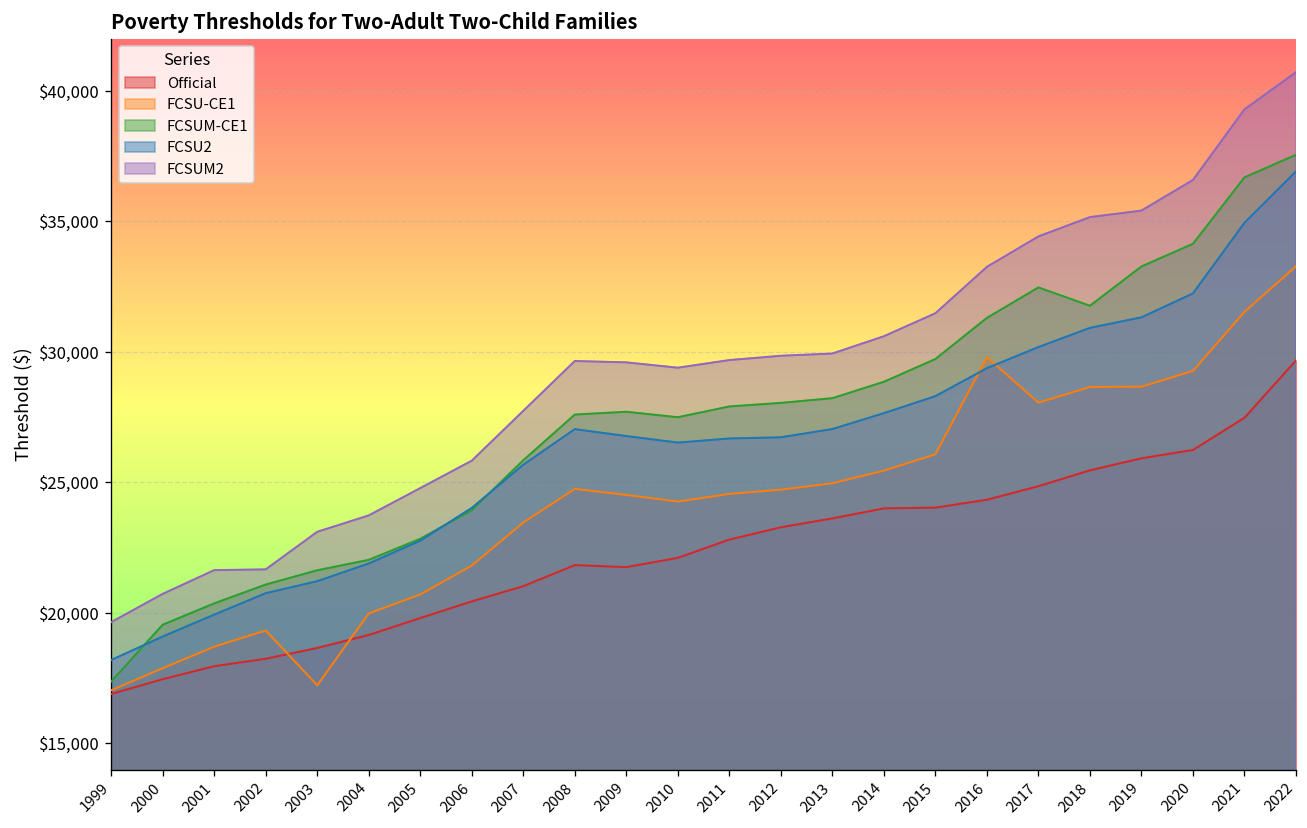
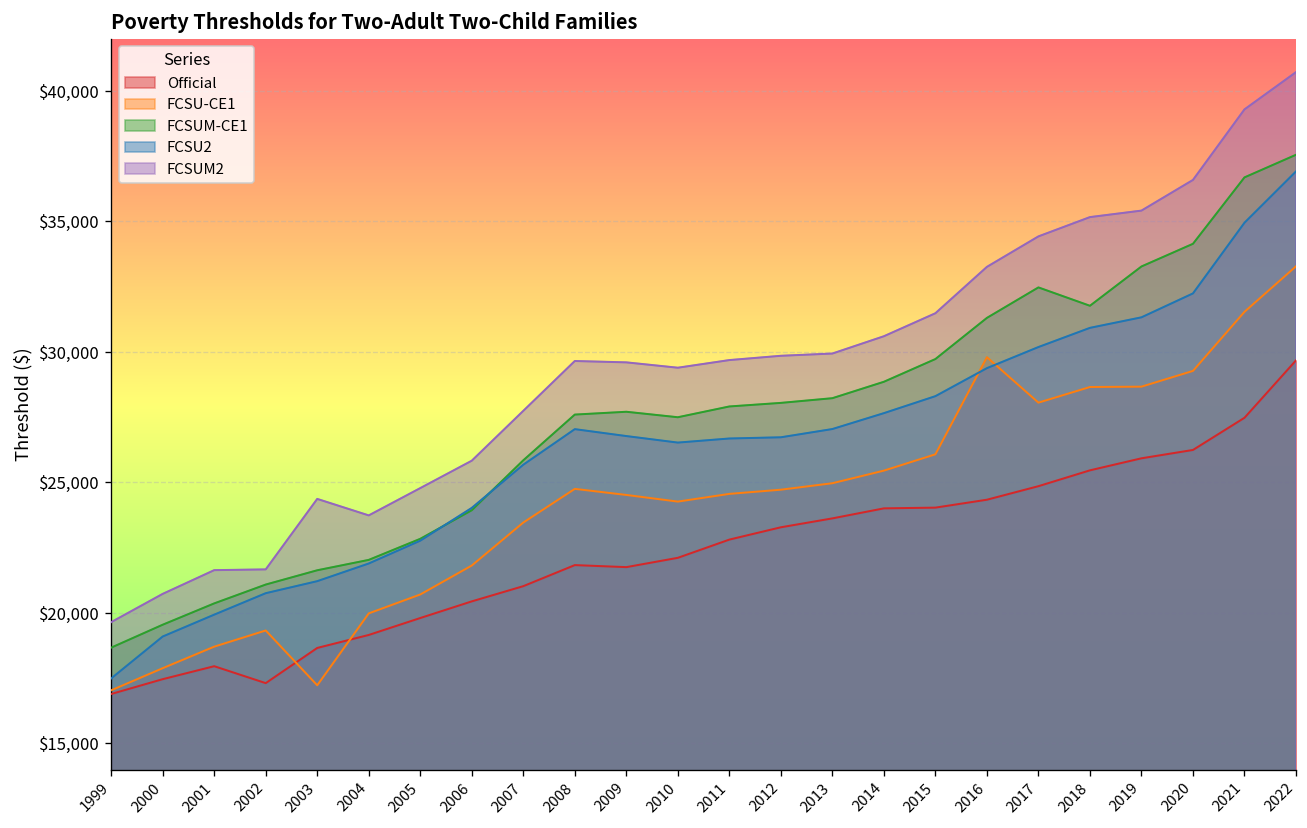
  {
    "Official": {
      "1999": "$16,900",
      "2000": "$17,500",
      "2001": "$18,000",
-     "2002": "$18,200",
+     "2002": "$17,300",
      "2003": "$18,700",
      "2004": "$19,200",
      "2005": "$19,800",
      "2006": "$20,400",
      "2007": "$21,000",
      "2008": "$21,800",
      "2009": "$21,800",
      "2010": "$22,100",
      "2011": "$22,800",
      "2012": "$23,300",
      "2013": "$23,600",
      "2014": "$24,000",
      "2015": "$24,000",
      "2016": "$24,300",
      "2017": "$24,900",
      "2018": "$25,500",
      "2019": "$25,900",
      "2020": "$26,200",
      "2021": "$27,500",
      "2022": "$29,700"
    },
    "FCSU-CE1": {
      "1999": "$17,000",
      "2000": "$17,900",
      "2001": "$18,700",
      "2002": "$19,300",
      "2003": "$17,200",
      "2004": "$20,000",
      "2005": "$20,700",
      "2006": "$21,800",
      "2007": "$23,500",
      "2008": "$24,800",
      "2009": "$24,500",
      "2010": "$24,300",
      "2011": "$24,600",
      "2012": "$24,700",
      "2013": "$25,000",
      "2014": "$25,500",
      "2015": "$26,100",
      "2016": "$29,800",
      "2017": "$28,100",
      "2018": "$28,700",
      "2019": "$28,700",
      "2020": "$29,300",
      "2021": "$31,500",
      "2022": "$33,300"
    },
    "FCSUM-CE1": {
-     "1999": "$17,400",
+     "1999": "$18,700",
      "2000": "$19,500",
      "2001": "$20,400",
      "2002": "$21,100",
      "2003": "$21,600",
      "2004": "$22,000",
      "2007": "$25,800",
      "2008": "$27,600",
      "2009": "$27,700",
      "2010": "$27,500",
      "2011": "$27,900",
      "2012": "$28,000",
      "2013": "$28,200",
      "2014": "$28,900",
      "2015": "$29,700",
      "2016": "$31,300",
      "2017": "$32,500",
      "2018": "$31,800",
      "2019": "$33,300",
      "2020": "$34,100",
      "2021": "$36,700",
      "2022": "$37,600"
    },
    "FCSU2": {
-     "1999": "$18,200",
+     "1999": "$17,500",
      "2000": "$19,100",
      "2001": "$19,900",
      "2002": "$20,800",
      "2003": "$21,200",
      "2004": "$21,900",
      "2007": "$25,700",
      "2008": "$27,000",
      "2009": "$26,800",
      "2010": "$26,500",
      "2011": "$26,700",
      "2012": "$26,700",
      "2013": "$27,000",
      "2014": "$27,700",
      "2015": "$28,300",
      "2016": "$29,400",
      "2017": "$30,200",
      "2018": "$30,900",
      "2019": "$31,300",
      "2020": "$32,200",
      "2021": "$35,000",
      "2022": "$36,900"
    },
    "FCSUM2": {
      "1999": "$19,600",
      "2000": "$20,700",
      "2001": "$21,600",
      "2002": "$21,700",
-     "2003": "$23,100",
+     "2003": "$24,400",
      "2004": "$23,700",
      "2005": "$24,800",
      "2006": "$25,800",
      "2007": "$27,700",
      "2008": "$29,700",
      "2009": "$29,600",
      "2010": "$29,400",
      "2011": "$29,700",
      "2012": "$29,900",
      "2013": "$29,900",
      "2014": "$30,600",
      "2015": "$31,500",
      "2016": "$33,300",
      "2017": "$34,400",
      "2018": "$35,200",
      "2019": "$35,400",
      "2020": "$36,600",
      "2021": "$39,300",
      "2022": "$40,700"
    }
  }
